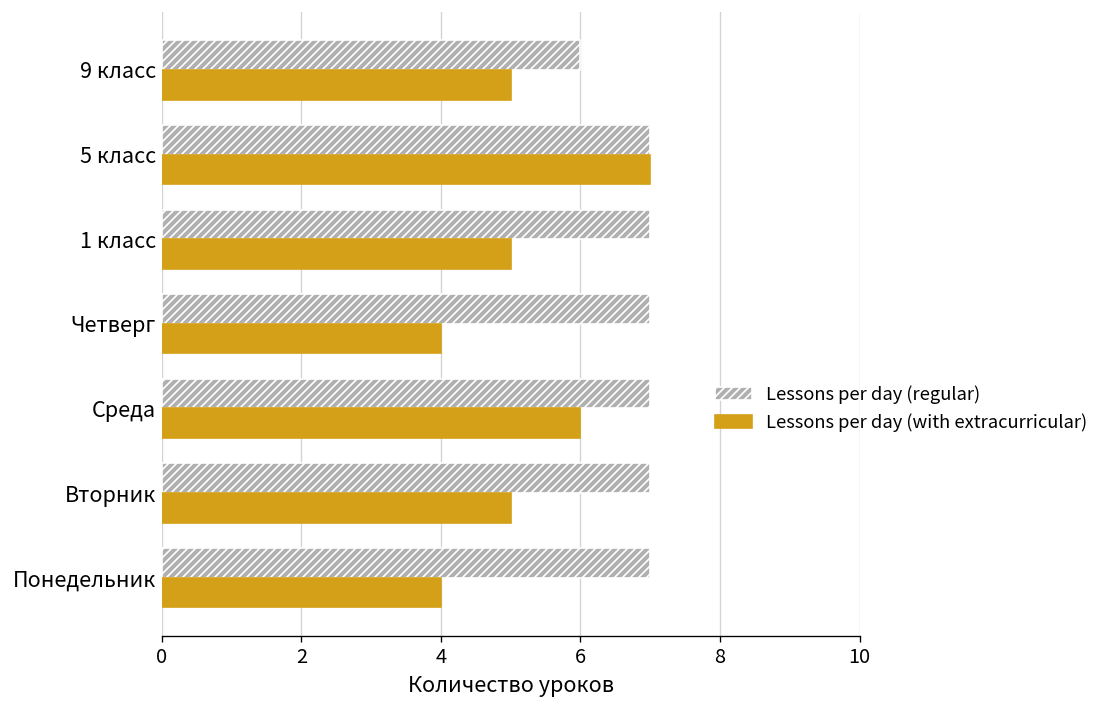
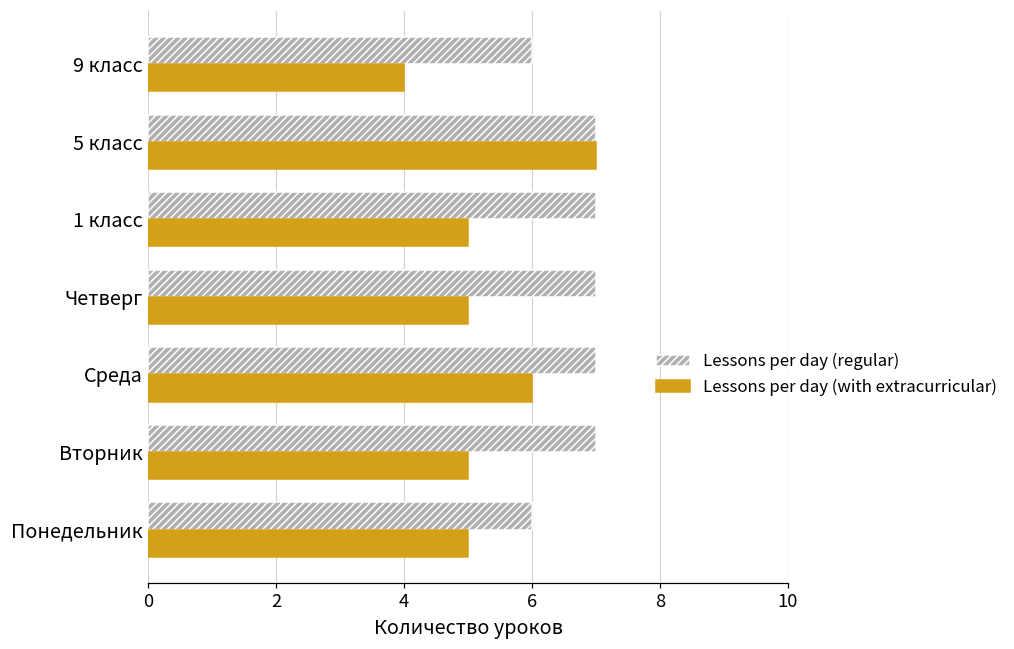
  {
    "Lessons per day (regular)": {
      "9 класс": 6,
      "5 класс": 7,
      "1 класс": 7,
      "Четверг": 7,
      "Среда": 7,
      "Вторник": 7,
-     "Понедельник": 7
+     "Понедельник": 6
    },
    "Lessons per day (with extracurricular)": {
-     "9 класс": 5,
+     "9 класс": 4,
      "5 класс": 7,
      "1 класс": 5,
-     "Четверг": 4,
+     "Четверг": 5,
      "Среда": 6,
      "Вторник": 5,
-     "Понедельник": 4
+     "Понедельник": 5
    }
  }
